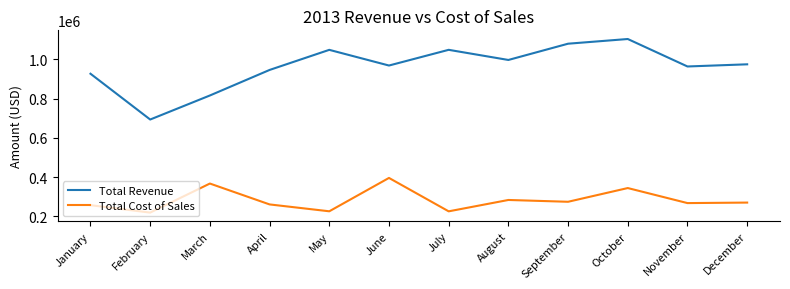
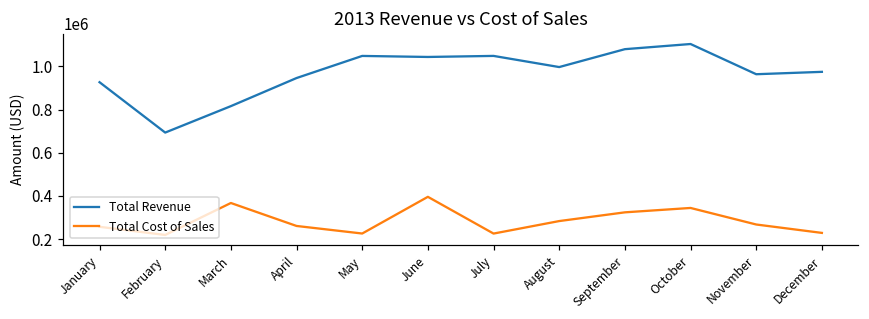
  {
    "Total Revenue": {
      "January": 930000,
      "February": 690000,
      "March": 820000,
      "April": 950000,
      "May": 1050000,
-     "June": 970000,
+     "June": 1040000,
      "July": 1050000,
      "August": 1000000,
      "September": 1080000,
      "October": 1100000,
      "November": 960000,
      "December": 970000
    },
    "Total Cost of Sales": {
      "March": 370000,
      "April": 260000,
      "May": 230000,
      "June": 400000,
      "July": 230000,
      "August": 280000,
-     "September": 270000,
+     "September": 320000,
      "October": 340000,
      "November": 270000,
-     "December": 270000
+     "December": 230000
    }
  }
